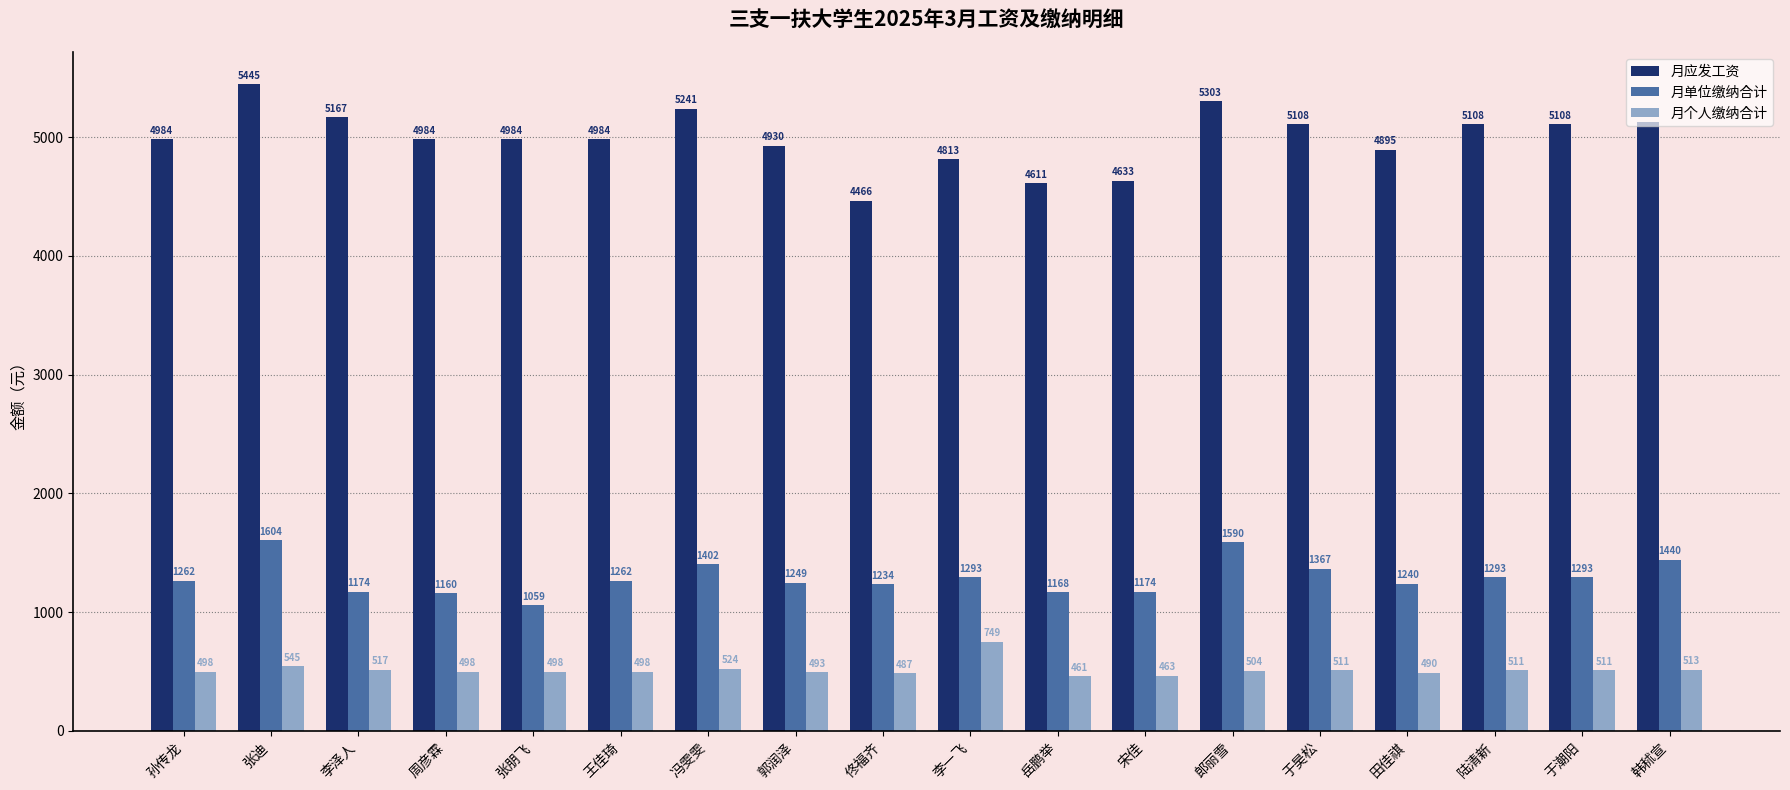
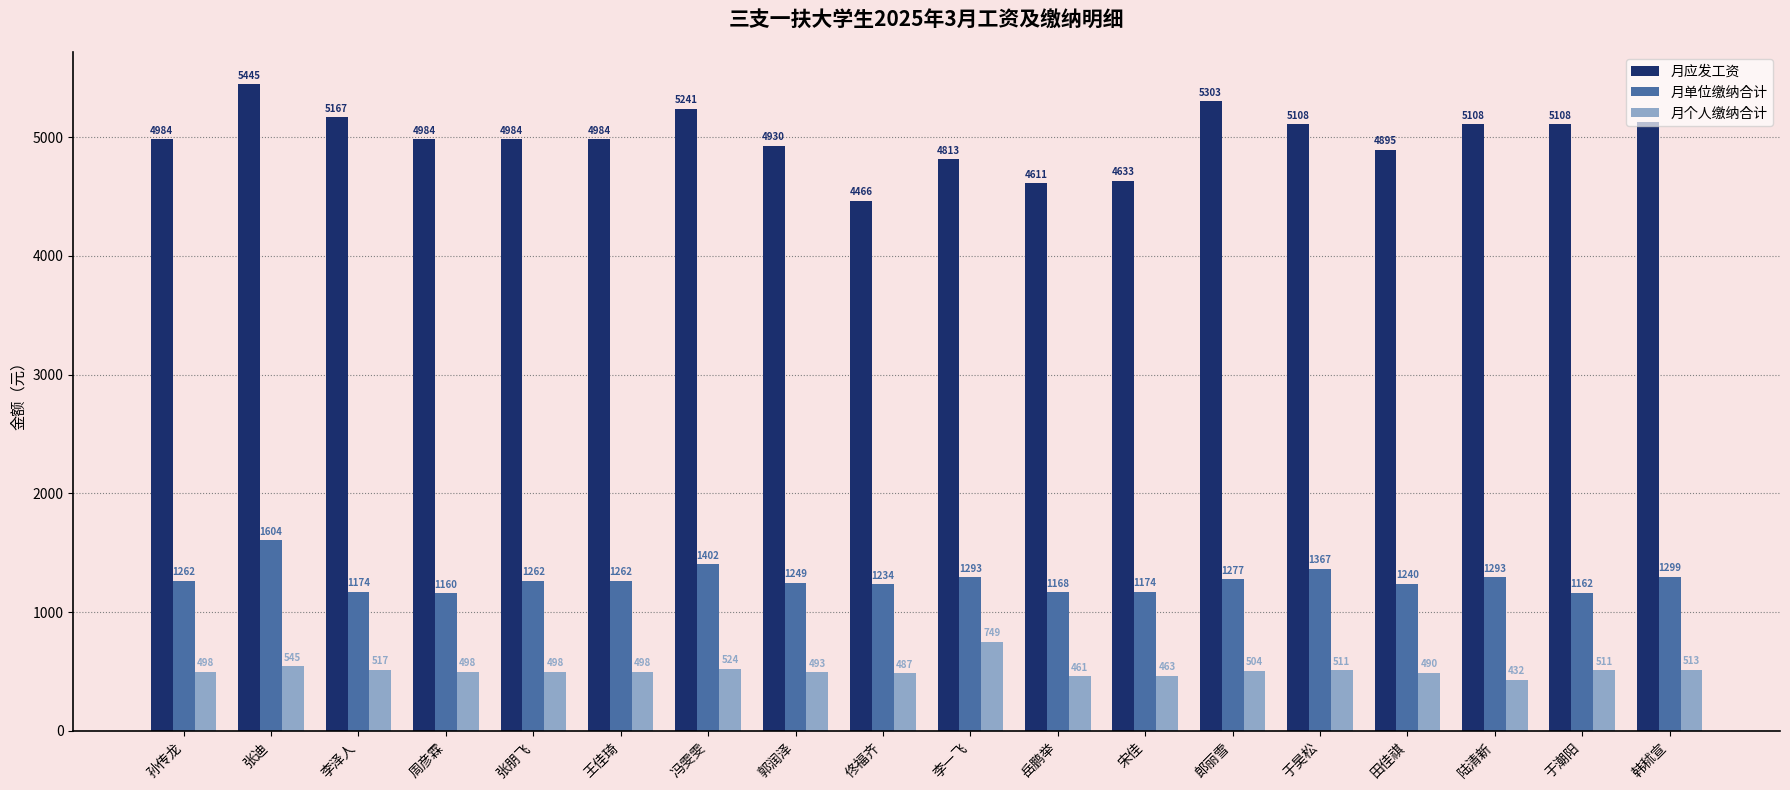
  {
    "月应发工资": {
      "孙传龙": 4984,
      "张迪": 5445,
      "李泽人": 5167,
      "周彦霖": 4984,
      "张朋飞": 4984,
      "王佳琦": 4984,
      "冯雯雯": 5241,
      "郭润泽": 4930,
      "佟福齐": 4466,
      "李一飞": 4813,
      "岳鹏举": 4611,
      "宋佳": 4633,
      "郎丽雪": 5303,
      "于昊松": 5108,
      "田佳祺": 4895,
      "陆清新": 5108,
      "于潮阳": 5108
    },
    "月单位缴纳合计": {
      "孙传龙": 1262,
      "张迪": 1604,
      "李泽人": 1174,
      "周彦霖": 1160,
-     "张朋飞": 1059,
+     "张朋飞": 1262,
      "王佳琦": 1262,
      "冯雯雯": 1402,
      "郭润泽": 1249,
      "佟福齐": 1234,
      "李一飞": 1293,
      "岳鹏举": 1168,
      "宋佳": 1174,
-     "郎丽雪": 1590,
+     "郎丽雪": 1277,
      "于昊松": 1367,
      "田佳祺": 1240,
      "陆清新": 1293,
-     "于潮阳": 1293,
-     "韩秫宣": 1440
+     "于潮阳": 1162,
+     "韩秫宣": 1299
    },
    "月个人缴纳合计": {
      "孙传龙": 498,
      "张迪": 545,
      "李泽人": 517,
      "周彦霖": 498,
      "张朋飞": 498,
      "王佳琦": 498,
      "冯雯雯": 524,
      "郭润泽": 493,
      "佟福齐": 487,
      "李一飞": 749,
      "岳鹏举": 461,
      "宋佳": 463,
      "郎丽雪": 504,
      "于昊松": 511,
      "田佳祺": 490,
-     "陆清新": 511,
+     "陆清新": 432,
      "于潮阳": 511,
      "韩秫宣": 513
    }
  }
